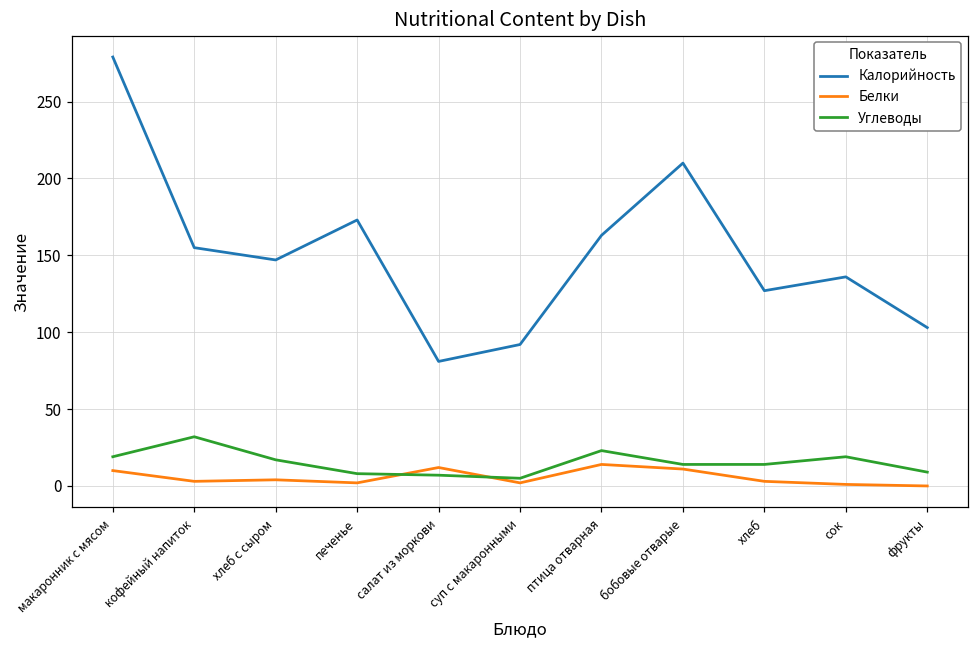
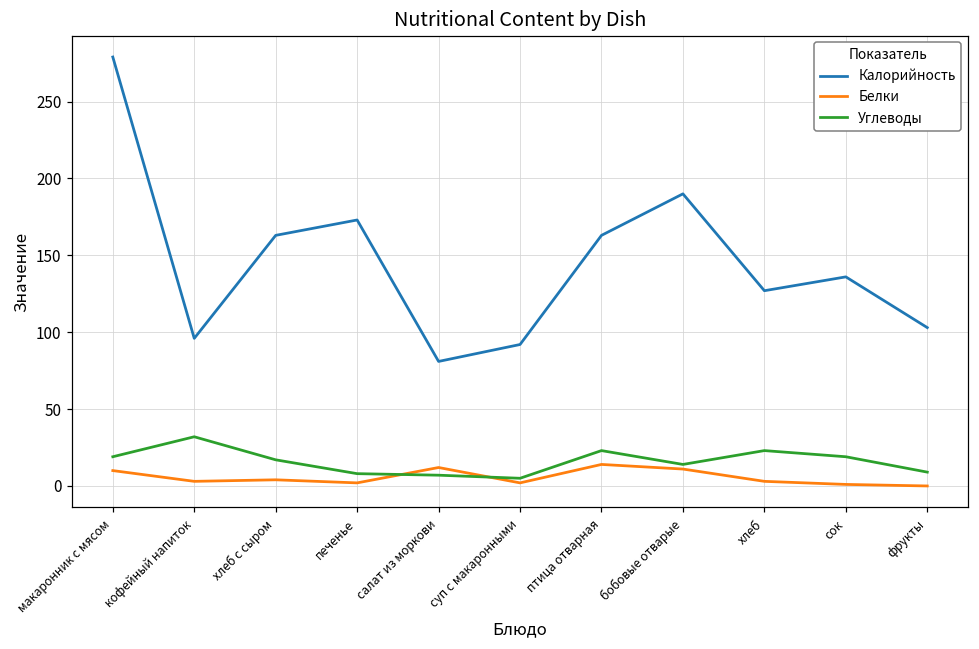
  {
    "Калорийность": {
      "макаронник с мясом": 279,
-     "кофейный напиток": 155,
-     "хлеб с сыром": 147,
+     "кофейный напиток": 96,
+     "хлеб с сыром": 163,
      "печенье": 173,
      "салат из моркови": 81,
      "суп с макаронными": 92,
      "птица отварная": 163,
-     "бобовые отварые": 210,
+     "бобовые отварые": 190,
      "хлеб": 127,
      "сок": 136,
      "фрукты": 103
    },
    "Белки": {
      "макаронник с мясом": 10,
      "кофейный напиток": 3,
      "хлеб с сыром": 4,
      "печенье": 2,
      "салат из моркови": 12,
      "суп с макаронными": 2,
      "птица отварная": 14,
      "бобовые отварые": 11,
      "хлеб": 3,
      "сок": 1,
      "фрукты": 0
    },
    "Углеводы": {
      "макаронник с мясом": 19,
      "кофейный напиток": 32,
      "хлеб с сыром": 17,
      "печенье": 8,
      "салат из моркови": 7,
      "суп с макаронными": 5,
      "птица отварная": 23,
      "бобовые отварые": 14,
-     "хлеб": 14,
+     "хлеб": 23,
      "сок": 19,
      "фрукты": 9
    }
  }
